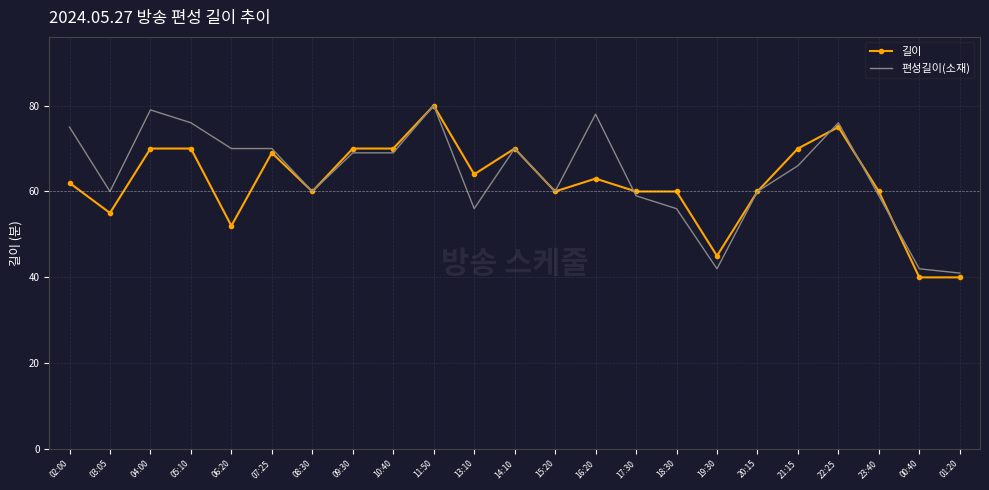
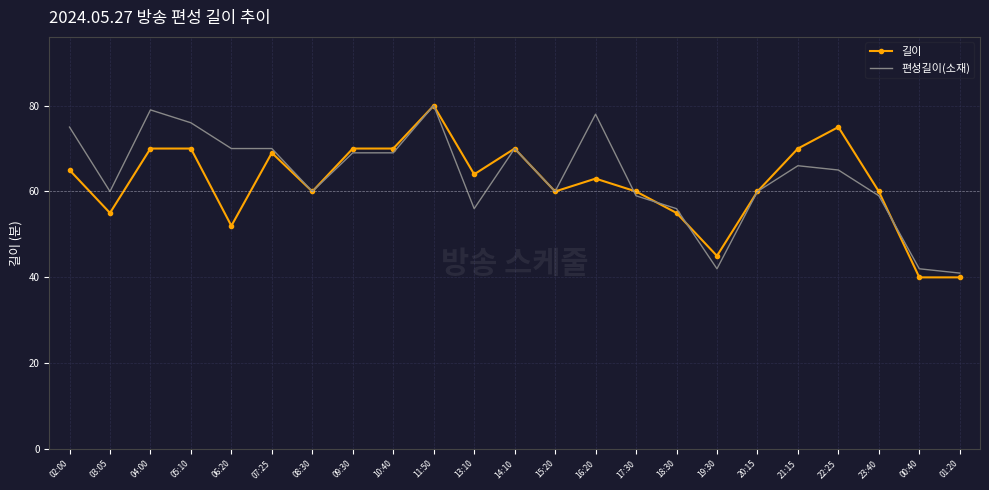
  {
    "길이": {
-     "02:00": 62,
+     "02:00": 65,
      "03:05": 55,
      "04:00": 70,
      "05:10": 70,
      "06:20": 52,
      "07:25": 69,
      "09:30": 70,
      "10:40": 70,
      "13:10": 64,
      "16:20": 63,
      "17:30": 60,
-     "18:30": 60,
+     "18:30": 55,
      "19:30": 45,
      "21:15": 70,
      "22:25": 75,
      "23:40": 60,
      "00:40": 40,
      "01:20": 40
    },
    "편성길이(소재)": {
      "02:00": 75,
      "03:05": 60,
      "04:00": 79,
      "05:10": 76,
      "06:20": 70,
      "07:25": 70,
      "09:30": 69,
      "10:40": 69,
      "13:10": 56,
      "16:20": 78,
      "17:30": 59,
      "18:30": 56,
      "19:30": 42,
      "21:15": 66,
-     "22:25": 76,
+     "22:25": 65,
      "23:40": 59,
      "00:40": 42,
      "01:20": 41
    }
  }
